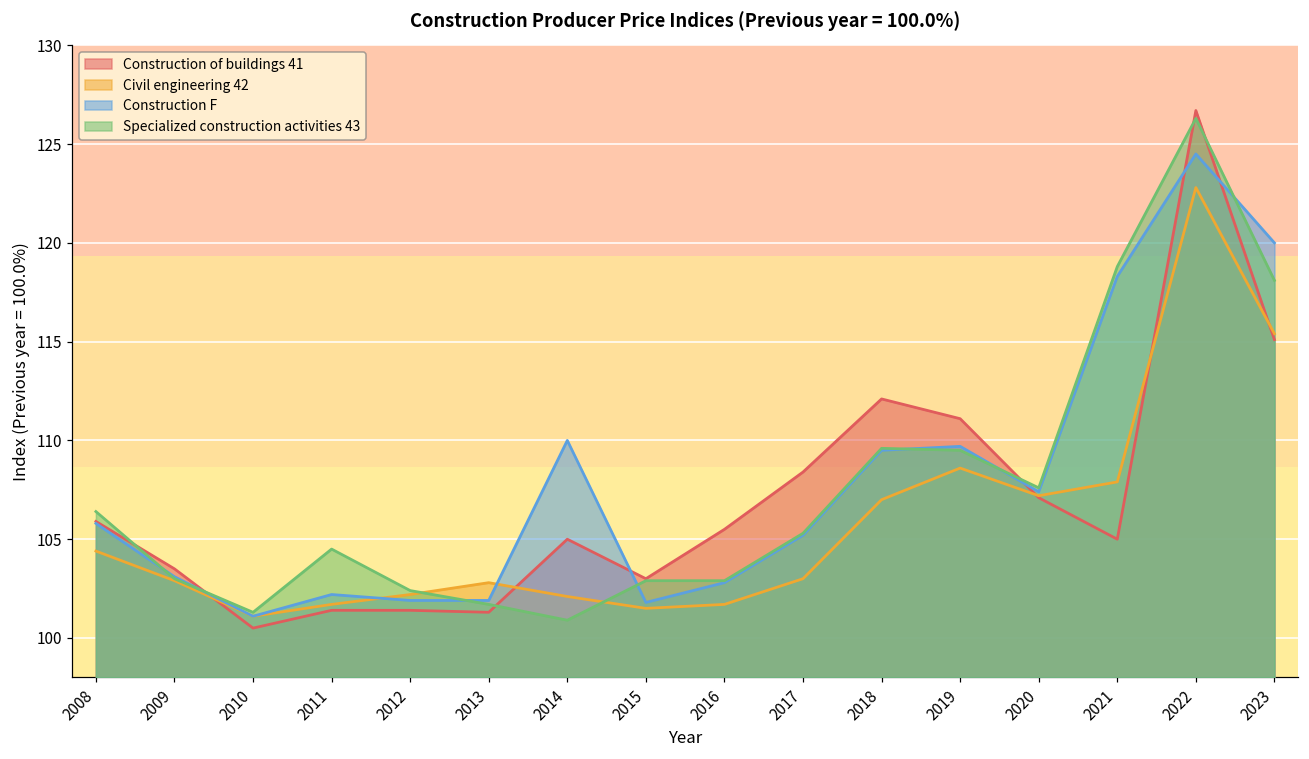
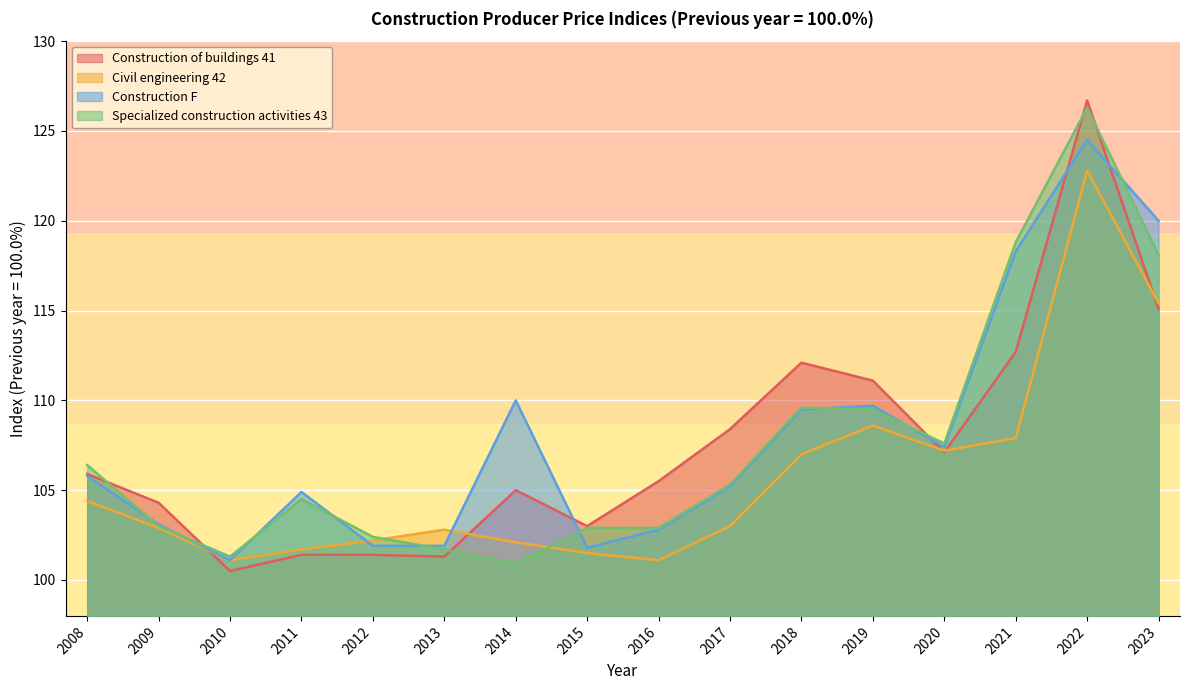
  {
    "Construction of buildings 41": {
-     "2009": 103.5,
+     "2009": 104.3,
      "2010": 100.5,
      "2011": 101.4,
      "2012": 101.4,
      "2013": 101.3,
      "2014": 105.0,
      "2016": 105.5,
      "2017": 108.4,
      "2018": 112.1,
      "2019": 111.1,
-     "2021": 105.0,
+     "2021": 112.7,
      "2022": 126.7,
      "2023": 115.1
    },
    "Civil engineering 42": {
      "2008": 104.4,
      "2011": 101.7,
      "2012": 102.2,
      "2013": 102.8,
      "2014": 102.1,
      "2015": 101.5,
-     "2016": 101.7,
+     "2016": 101.1,
      "2017": 103.0,
      "2018": 107.0,
      "2019": 108.6,
      "2021": 107.9,
      "2022": 122.8,
      "2023": 115.4
    },
    "Construction F": {
-     "2011": 102.2,
+     "2011": 104.9,
      "2012": 101.9,
      "2013": 101.9,
      "2014": 110.0,
      "2015": 101.8,
      "2019": 109.7,
      "2020": 107.4,
      "2021": 118.3,
      "2022": 124.5,
      "2023": 120.0
    },
    "Specialized construction activities 43": {
      "2008": 106.4,
      "2010": 101.3,
      "2011": 104.5,
      "2012": 102.4,
      "2013": 101.7,
      "2014": 100.9,
      "2019": 109.5,
      "2020": 107.6,
      "2021": 118.8,
      "2022": 126.3,
      "2023": 118.1
    }
  }
